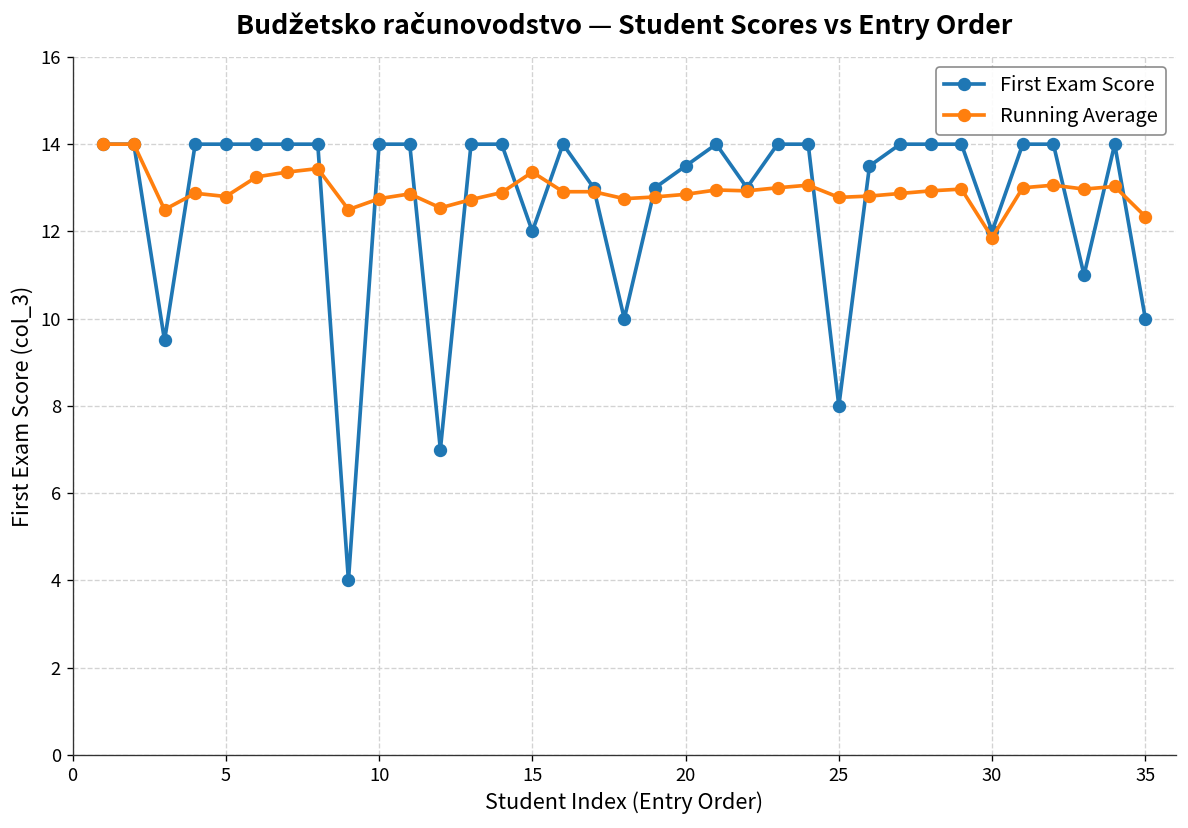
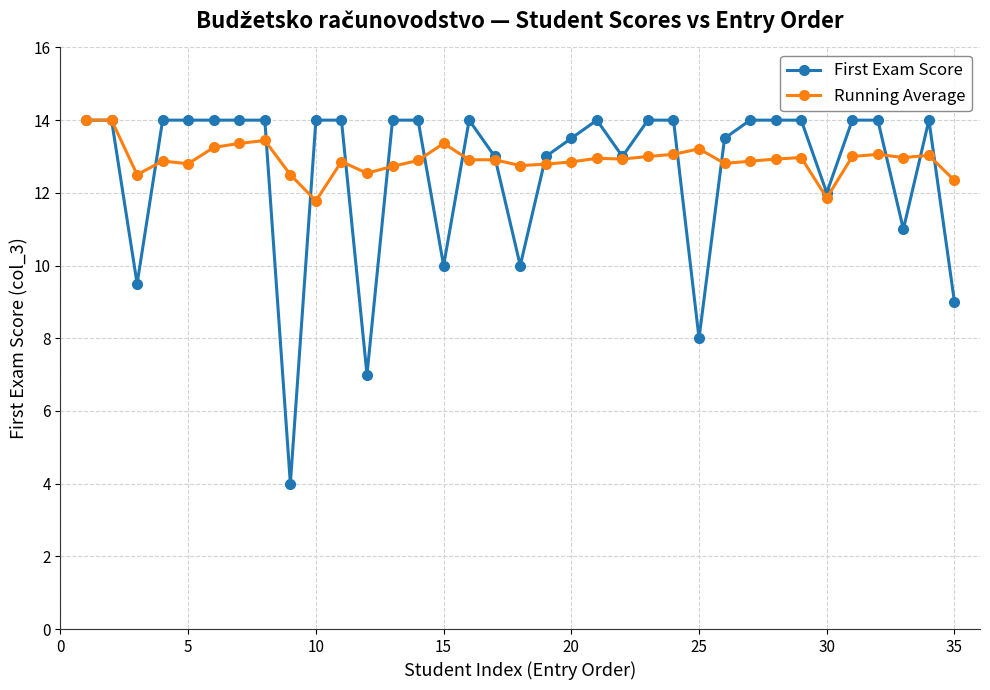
  {
    "First Exam Score": {
      "5": 14,
      "10": 14,
-     "15": 12,
+     "15": 10,
      "20": 13.5,
      "25": 8,
      "30": 12,
-     "35": 10
+     "35": 9
    },
    "Running Average": {
      "5": 12.8,
-     "10": 12.8,
+     "10": 11.8,
      "15": 13.4,
      "20": 12.9,
-     "25": 12.8,
+     "25": 13.2,
      "30": 11.9,
      "35": 12.3
    }
  }
